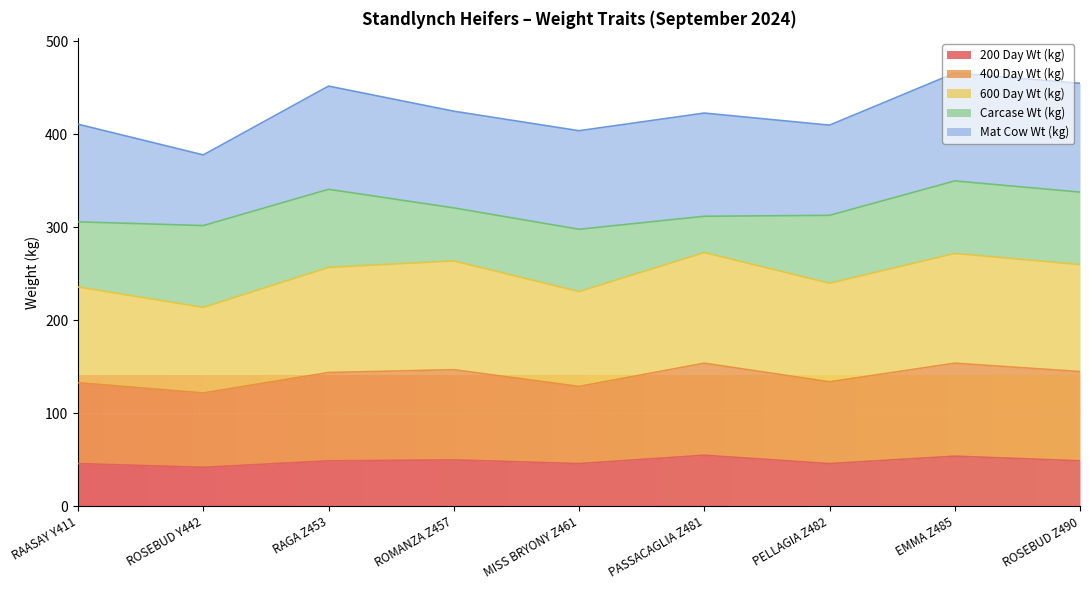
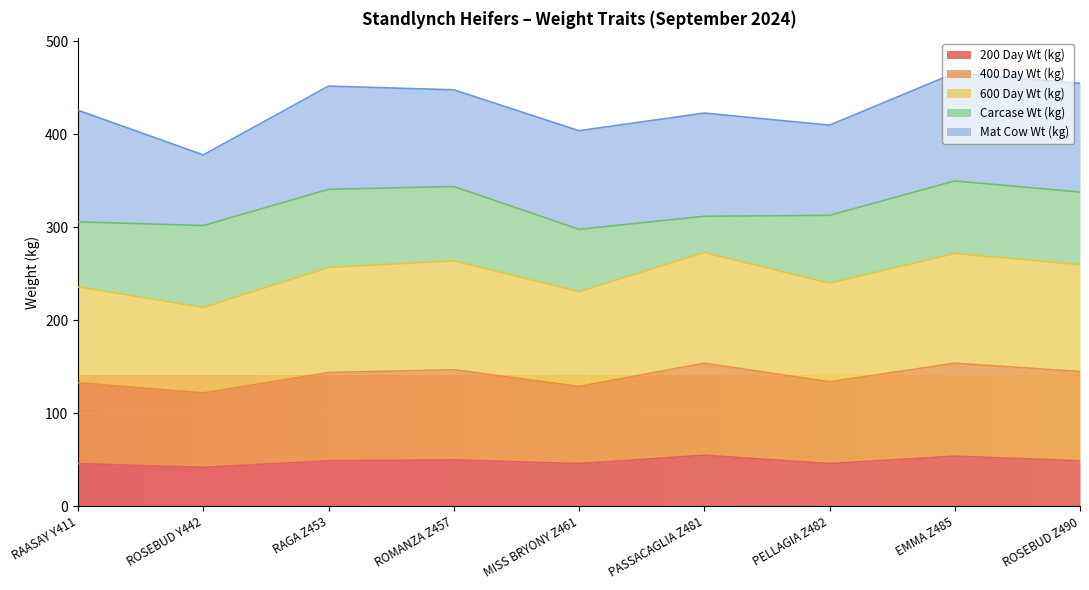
  {
    "Carcase Wt (kg)": {
      "RAASAY Y411": 70,
      "ROSEBUD Y442": 90,
      "RAGA Z453": 80,
-     "ROMANZA Z457": 60,
+     "ROMANZA Z457": 80,
      "MISS BRYONY Z461": 70,
      "PASSACAGLIA Z481": 40,
      "PELLAGIA Z482": 70,
      "EMMA Z485": 80,
      "ROSEBUD Z490": 80
    },
    "Mat Cow Wt (kg)": {
-     "RAASAY Y411": 110,
+     "RAASAY Y411": 120,
      "ROSEBUD Y442": 80,
      "RAGA Z453": 110,
      "ROMANZA Z457": 100,
      "MISS BRYONY Z461": 110,
      "PASSACAGLIA Z481": 110,
      "PELLAGIA Z482": 100,
      "ROSEBUD Z490": 120
    }
  }
